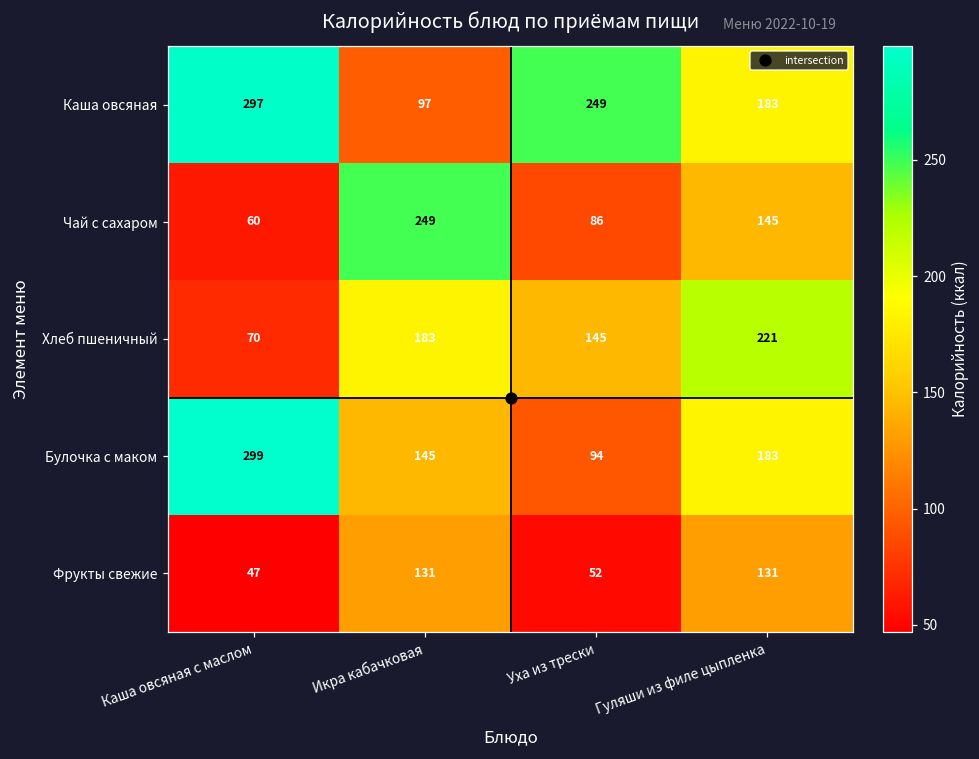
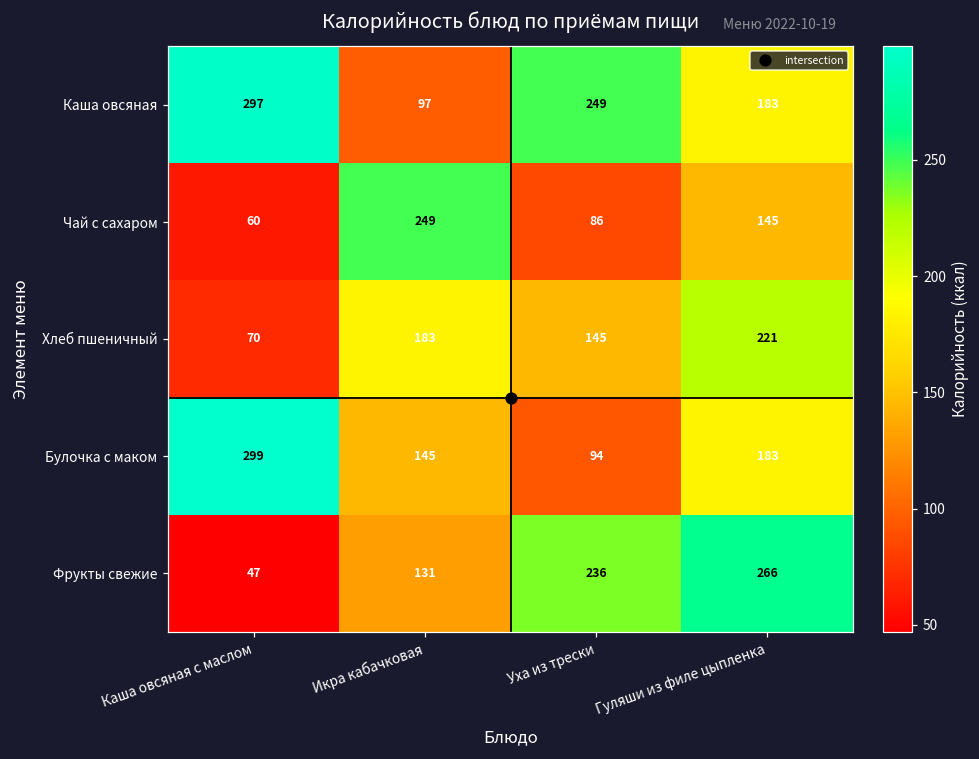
  {
    "Каша овсяная": {
      "Каша овсяная с маслом": 297,
      "Икра кабачковая": 97,
      "Уха из трески": 249,
      "Гуляши из филе цыпленка": 183
    },
    "Чай с сахаром": {
      "Каша овсяная с маслом": 60,
      "Икра кабачковая": 249,
      "Уха из трески": 86,
      "Гуляши из филе цыпленка": 145
    },
    "Хлеб пшеничный": {
      "Каша овсяная с маслом": 70,
      "Икра кабачковая": 183,
      "Уха из трески": 145,
      "Гуляши из филе цыпленка": 221
    },
    "Булочка с маком": {
      "Каша овсяная с маслом": 299,
      "Икра кабачковая": 145,
      "Уха из трески": 94,
      "Гуляши из филе цыпленка": 183
    },
    "Фрукты свежие": {
      "Каша овсяная с маслом": 47,
      "Икра кабачковая": 131,
-     "Уха из трески": 52,
-     "Гуляши из филе цыпленка": 131
+     "Уха из трески": 236,
+     "Гуляши из филе цыпленка": 266
    }
  }
